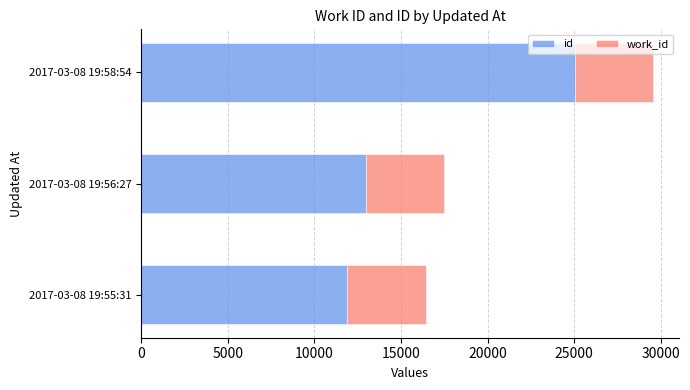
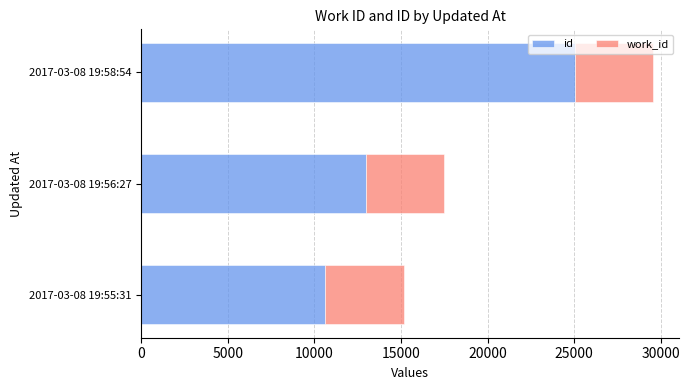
  {
    "id": {
      "2017-03-08 19:58:54": 25000,
      "2017-03-08 19:56:27": 13000,
-     "2017-03-08 19:55:31": 11900
+     "2017-03-08 19:55:31": 10600
    },
    "work_id": {
      "2017-03-08 19:58:54": 4500,
      "2017-03-08 19:56:27": 4500,
      "2017-03-08 19:55:31": 4500
    }
  }
